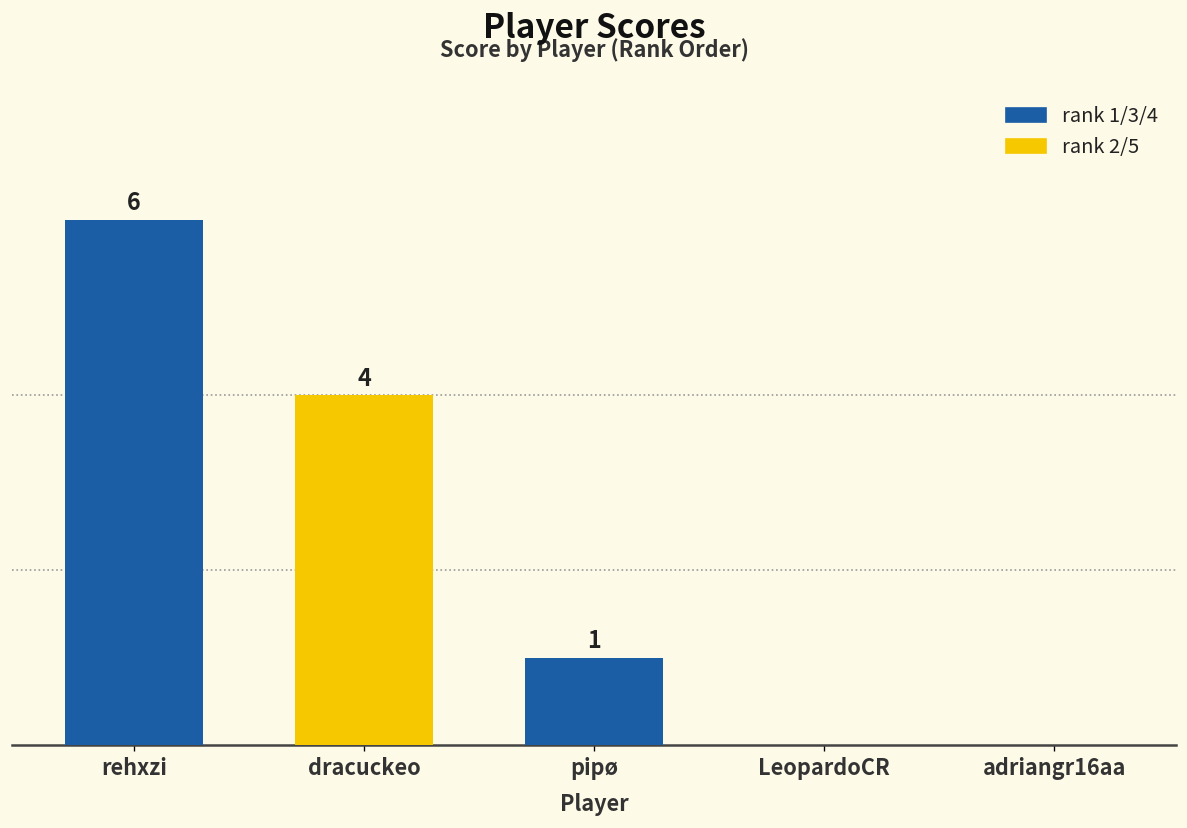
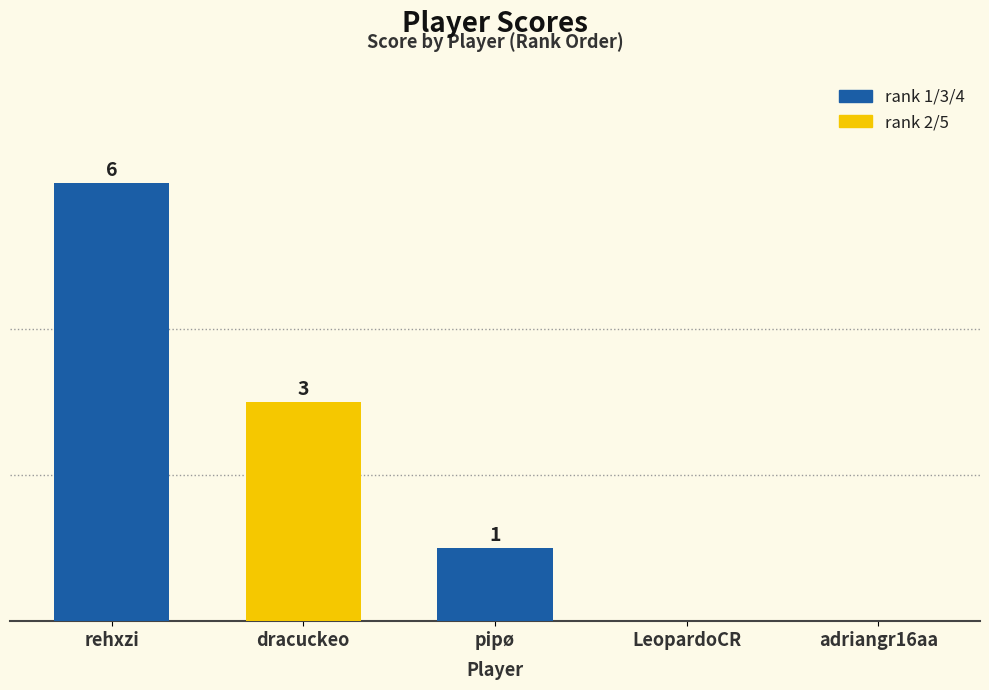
  {
    "rehxzi": 6,
-   "dracuckeo": 4,
+   "dracuckeo": 3,
    "pipø": 1
  }
